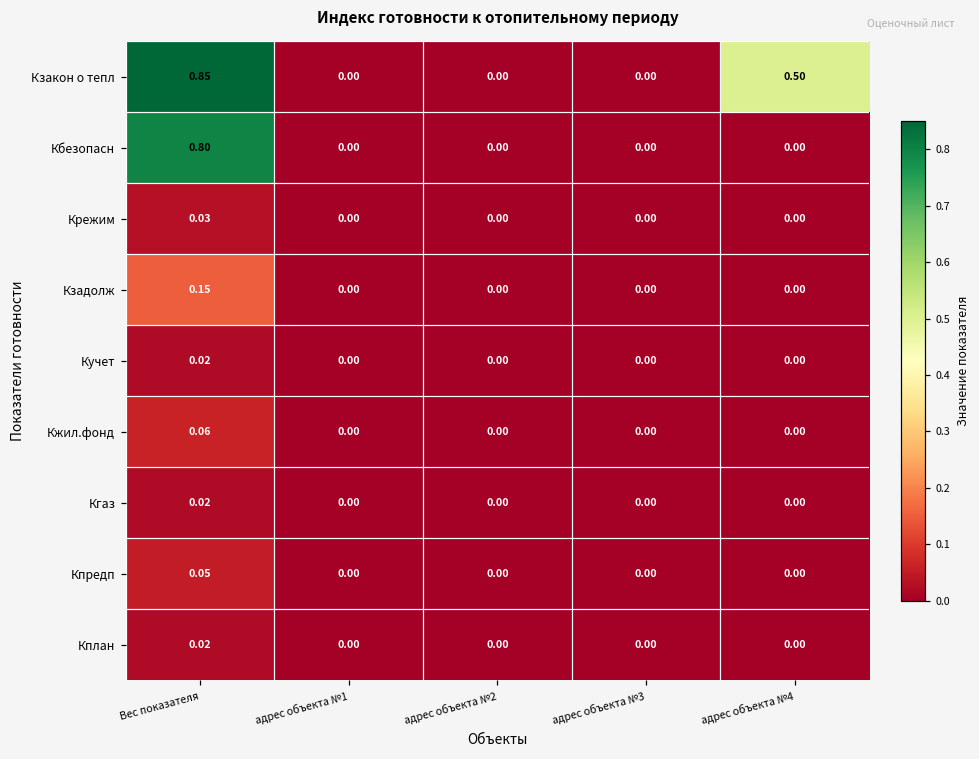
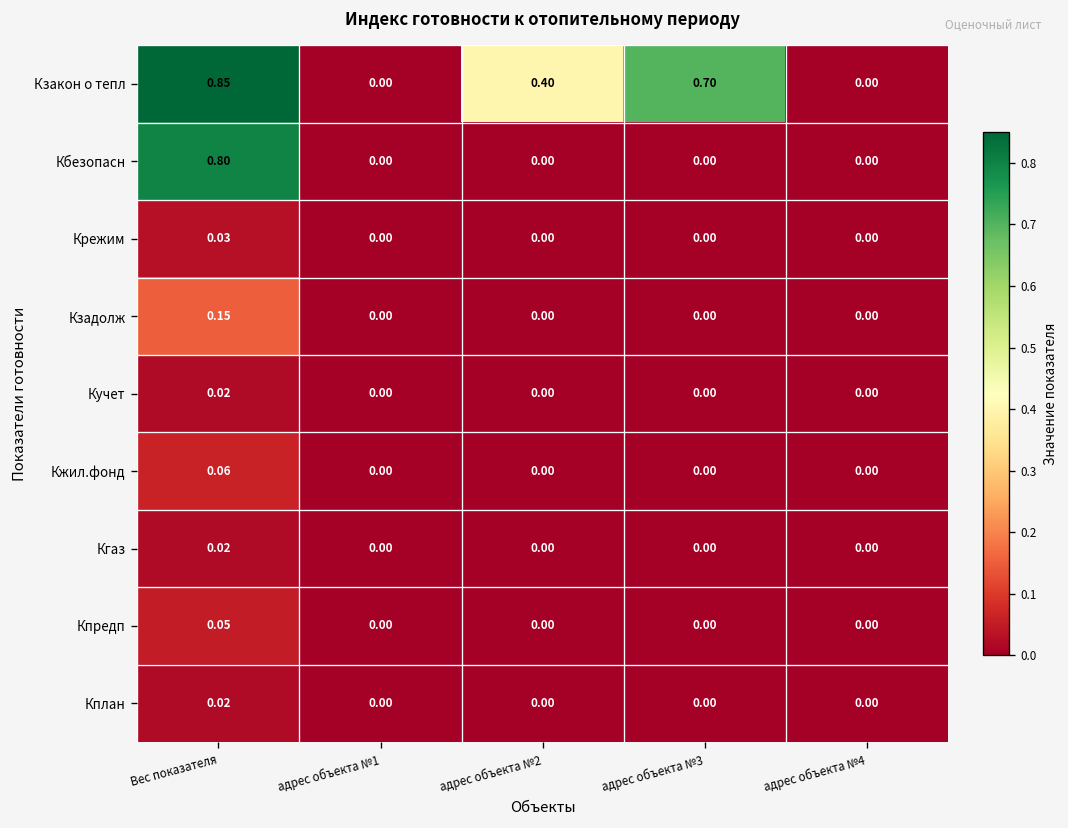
  {
    "Кзакон о тепл": {
      "Вес показателя": 0.85,
      "адрес объекта №1": 0.00,
-     "адрес объекта №2": 0.00,
-     "адрес объекта №3": 0.00,
-     "адрес объекта №4": 0.50
+     "адрес объекта №2": 0.40,
+     "адрес объекта №3": 0.70,
+     "адрес объекта №4": 0.00
    },
    "Кбезопасн": {
      "Вес показателя": 0.80,
      "адрес объекта №1": 0.00,
      "адрес объекта №2": 0.00,
      "адрес объекта №3": 0.00,
      "адрес объекта №4": 0.00
    },
    "Крежим": {
      "Вес показателя": 0.03,
      "адрес объекта №1": 0.00,
      "адрес объекта №2": 0.00,
      "адрес объекта №3": 0.00,
      "адрес объекта №4": 0.00
    },
    "Кзадолж": {
      "Вес показателя": 0.15,
      "адрес объекта №1": 0.00,
      "адрес объекта №2": 0.00,
      "адрес объекта №3": 0.00,
      "адрес объекта №4": 0.00
    },
    "Кучет": {
      "Вес показателя": 0.02,
      "адрес объекта №1": 0.00,
      "адрес объекта №2": 0.00,
      "адрес объекта №3": 0.00,
      "адрес объекта №4": 0.00
    },
    "Кжил.фонд": {
      "Вес показателя": 0.06,
      "адрес объекта №1": 0.00,
      "адрес объекта №2": 0.00,
      "адрес объекта №3": 0.00,
      "адрес объекта №4": 0.00
    },
    "Кгаз": {
      "Вес показателя": 0.02,
      "адрес объекта №1": 0.00,
      "адрес объекта №2": 0.00,
      "адрес объекта №3": 0.00,
      "адрес объекта №4": 0.00
    },
    "Кпредп": {
      "Вес показателя": 0.05,
      "адрес объекта №1": 0.00,
      "адрес объекта №2": 0.00,
      "адрес объекта №3": 0.00,
      "адрес объекта №4": 0.00
    },
    "Кплан": {
      "Вес показателя": 0.02,
      "адрес объекта №1": 0.00,
      "адрес объекта №2": 0.00,
      "адрес объекта №3": 0.00,
      "адрес объекта №4": 0.00
    }
  }
